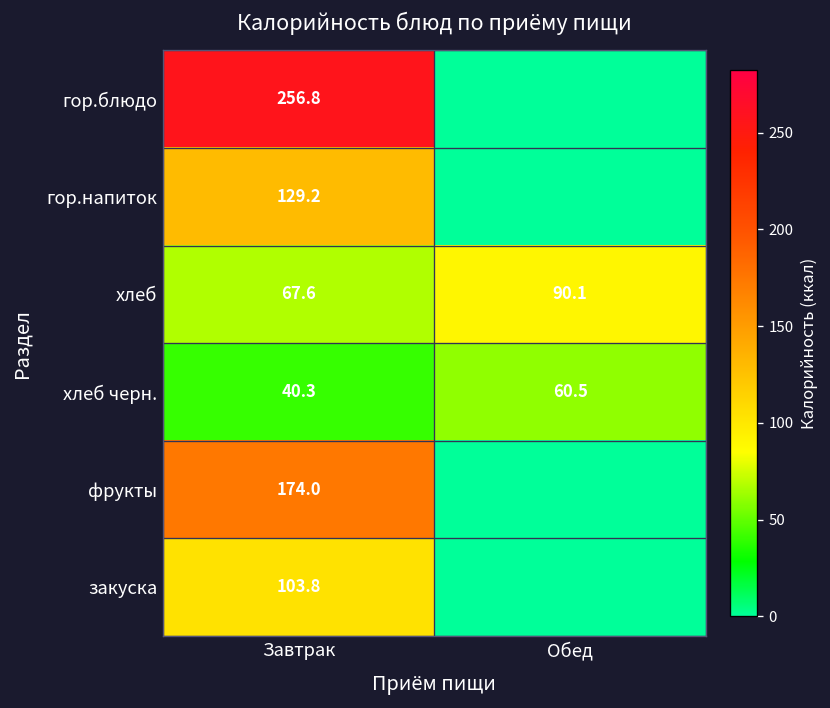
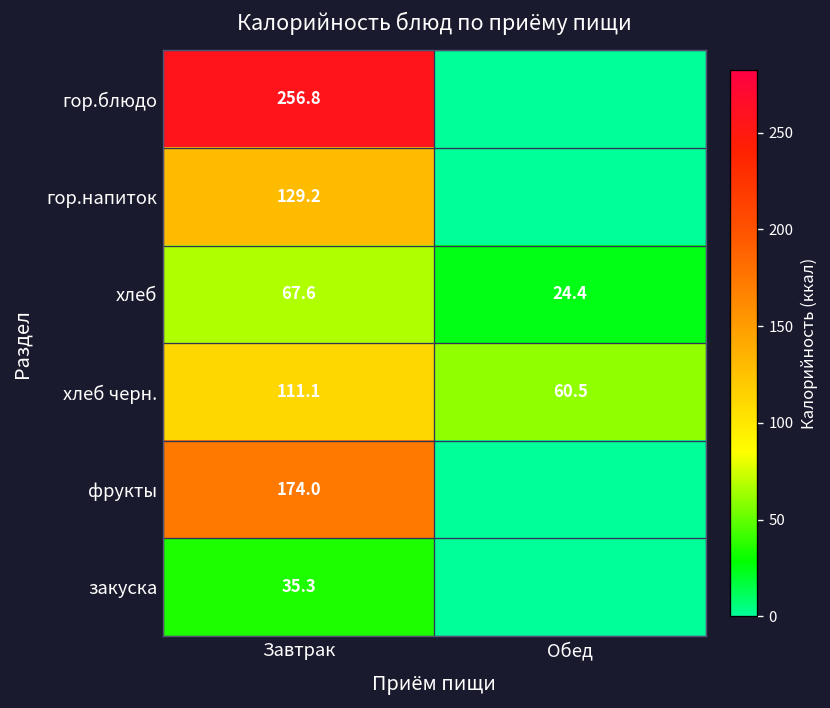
  {
    "гор.блюдо": {
      "Завтрак": 256.8
    },
    "гор.напиток": {
      "Завтрак": 129.2
    },
    "хлеб": {
      "Завтрак": 67.6,
-     "Обед": 90.1
+     "Обед": 24.4
    },
    "хлеб черн.": {
-     "Завтрак": 40.3,
+     "Завтрак": 111.1,
      "Обед": 60.5
    },
    "фрукты": {
      "Завтрак": 174.0
    },
    "закуска": {
-     "Завтрак": 103.8
+     "Завтрак": 35.3
    }
  }
